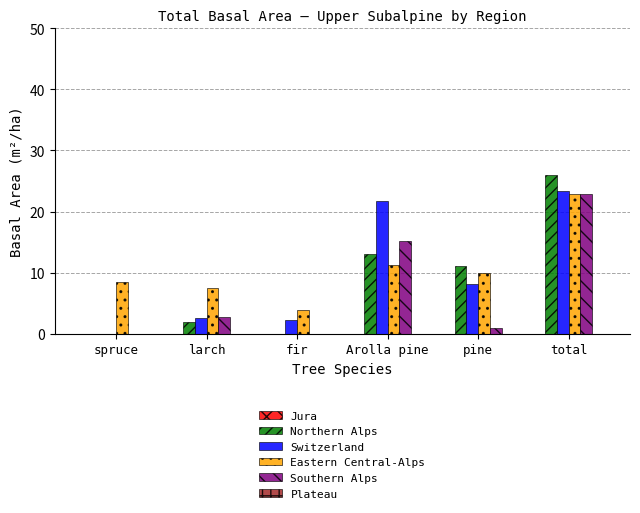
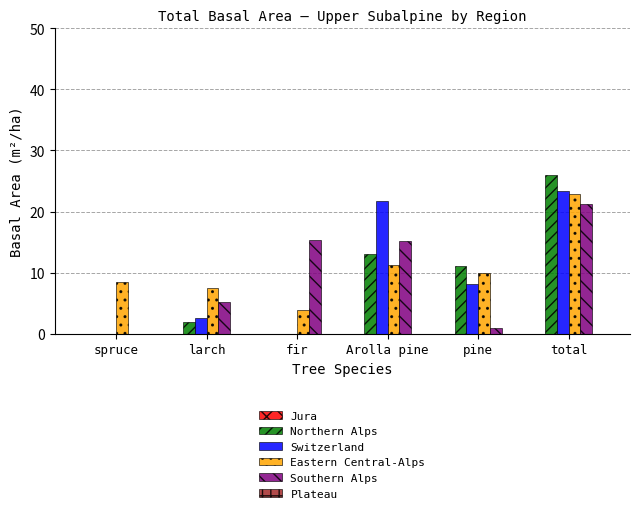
  {
    "Jura": {
      "spruce": 0,
      "larch": 0,
      "fir": 0,
      "Arolla pine": 0,
      "pine": 0,
      "total": 0
    },
    "Northern Alps": {
      "spruce": 0,
      "larch": 2,
      "fir": 0,
      "Arolla pine": 13,
      "pine": 11,
      "total": 26
    },
    "Switzerland": {
      "spruce": 0,
      "larch": 3,
-     "fir": 2,
+     "fir": 0,
      "Arolla pine": 22,
      "pine": 8,
      "total": 23
    },
    "Eastern Central-Alps": {
      "spruce": 8,
      "larch": 7,
      "fir": 4,
      "Arolla pine": 11,
      "pine": 10,
      "total": 23
    },
    "Southern Alps": {
      "spruce": 0,
-     "larch": 3,
-     "fir": 0,
+     "larch": 5,
+     "fir": 15,
      "Arolla pine": 15,
      "pine": 1,
-     "total": 23
+     "total": 21
    },
    "Plateau": {
      "spruce": 0,
      "larch": 0,
      "fir": 0,
      "Arolla pine": 0,
      "pine": 0,
      "total": 0
    }
  }
